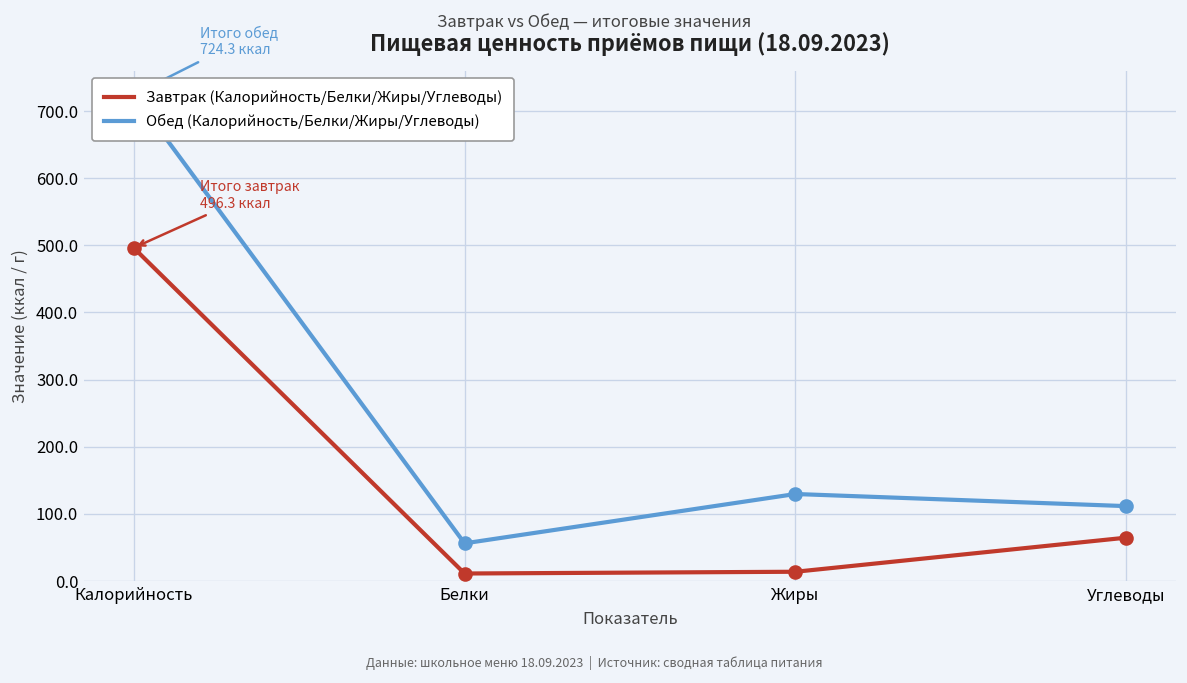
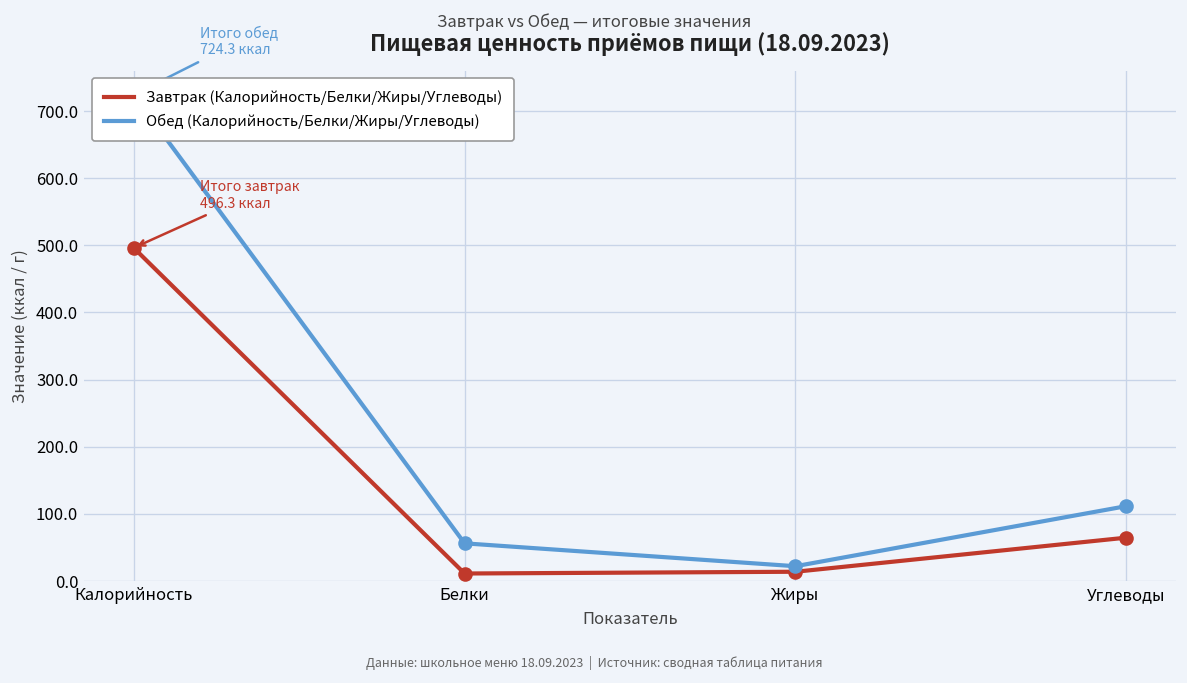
  {
    "Завтрак (Калорийность/Белки/Жиры/Углеводы)": {
      "Калорийность": 496.3
    },
    "Обед (Калорийность/Белки/Жиры/Углеводы)": {
      "Белки": 60,
-     "Жиры": 130,
+     "Жиры": 20,
      "Углеводы": 110
    }
  }
